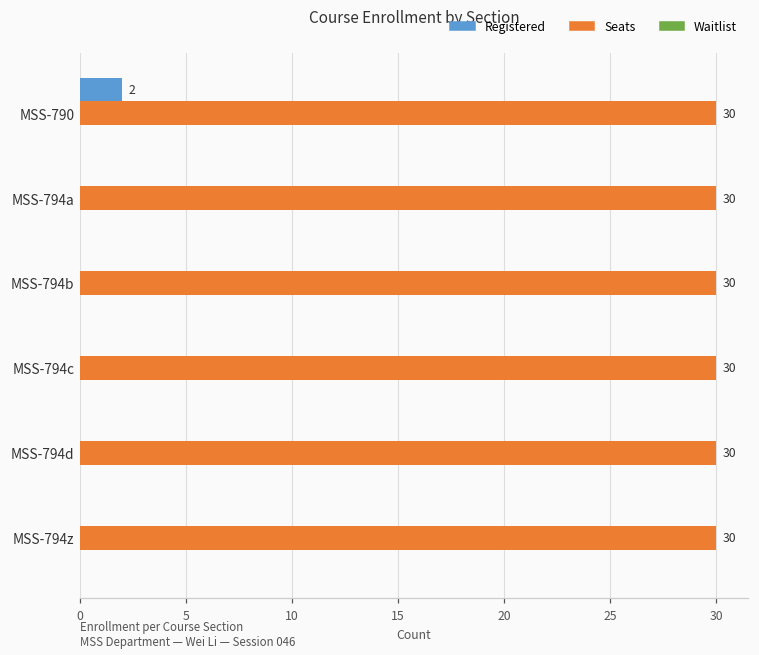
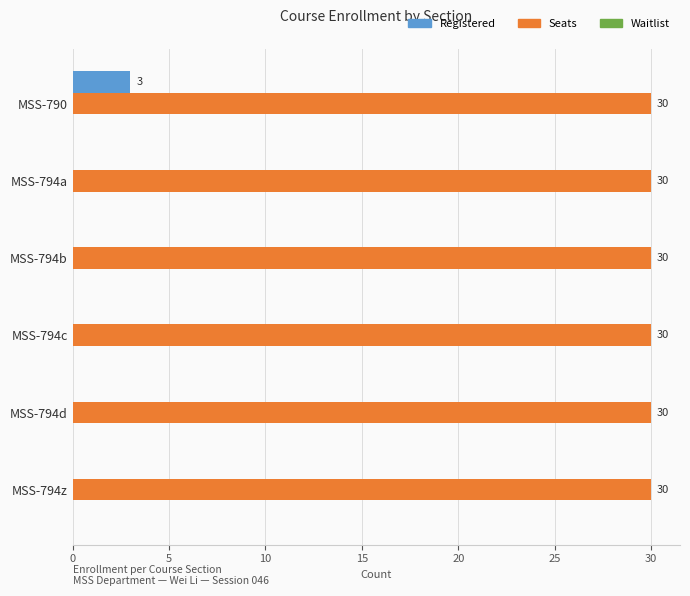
  {
    "Registered": {
-     "MSS-790": 2
+     "MSS-790": 3
    },
    "Seats": {
      "MSS-790": 30,
      "MSS-794a": 30,
      "MSS-794b": 30,
      "MSS-794c": 30,
      "MSS-794d": 30,
      "MSS-794z": 30
    },
    "Waitlist": {
      "MSS-790": 0.0,
      "MSS-794a": 0.0,
      "MSS-794b": 0.0,
      "MSS-794c": 0.0,
      "MSS-794d": 0.0,
      "MSS-794z": 0.0
    }
  }
